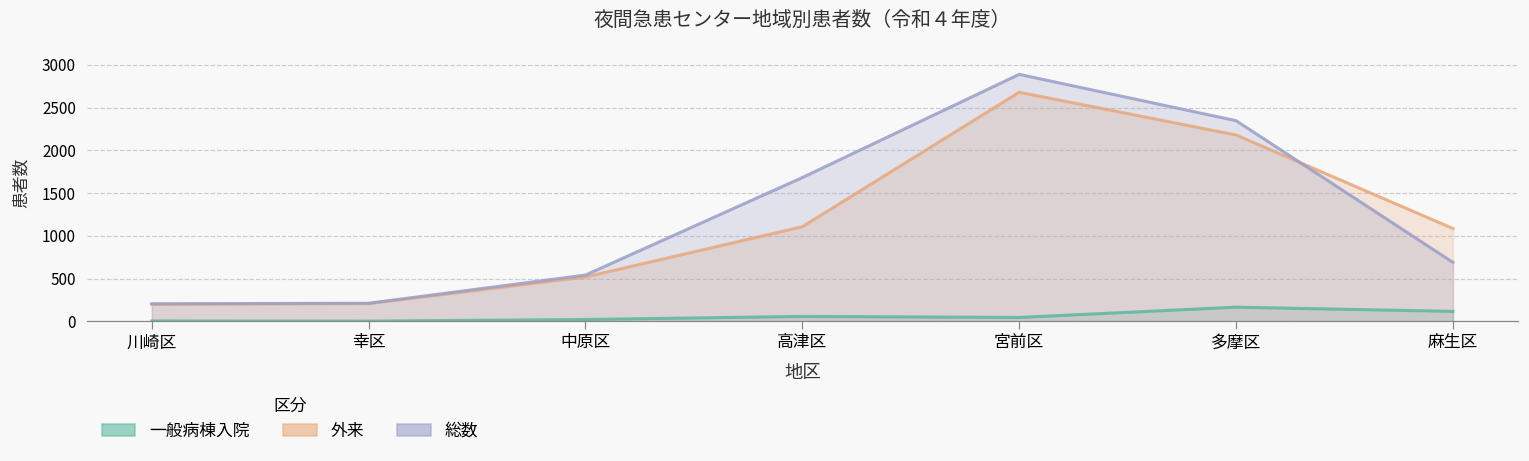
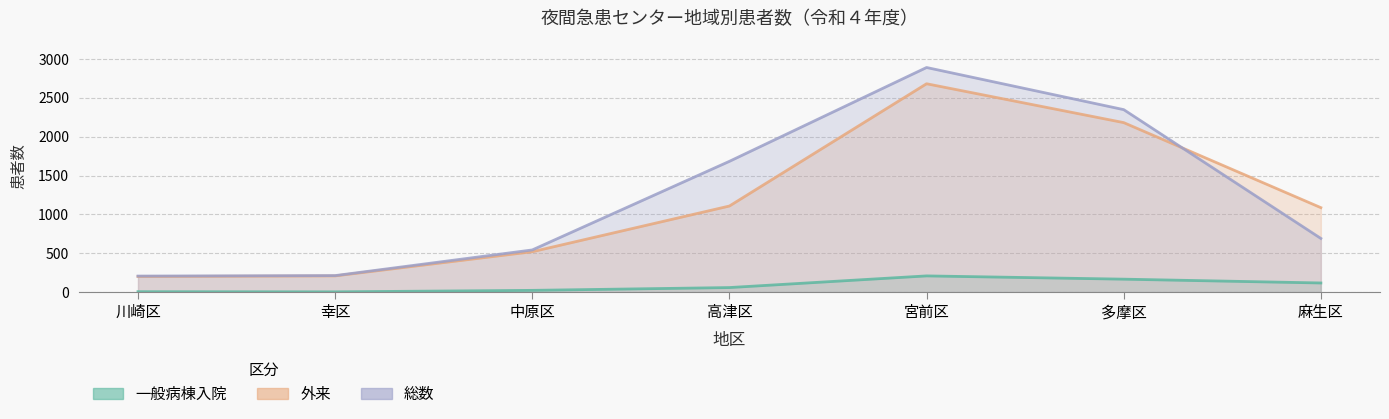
  {
    "一般病棟入院": {
      "川崎区": 0,
      "幸区": 0,
      "中原区": 0,
      "高津区": 100,
-     "宮前区": 0,
+     "宮前区": 200,
      "多摩区": 200,
      "麻生区": 100
    },
    "外来": {
      "高津区": 1100,
      "宮前区": 2700,
      "多摩区": 2200,
      "麻生区": 1100
    },
    "総数": {
      "高津区": 1700,
      "宮前区": 2900,
      "多摩区": 2300,
      "麻生区": 700
    }
  }
